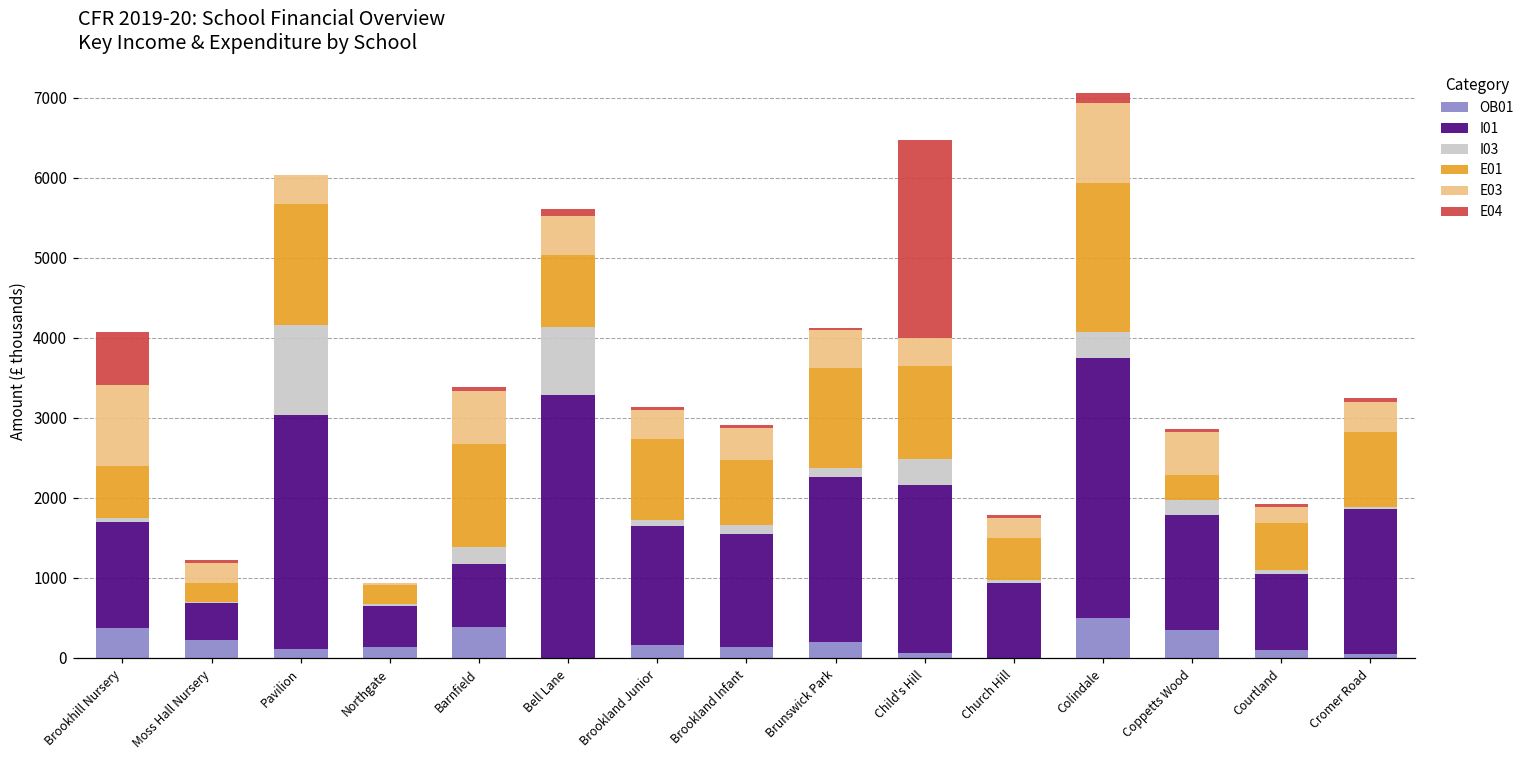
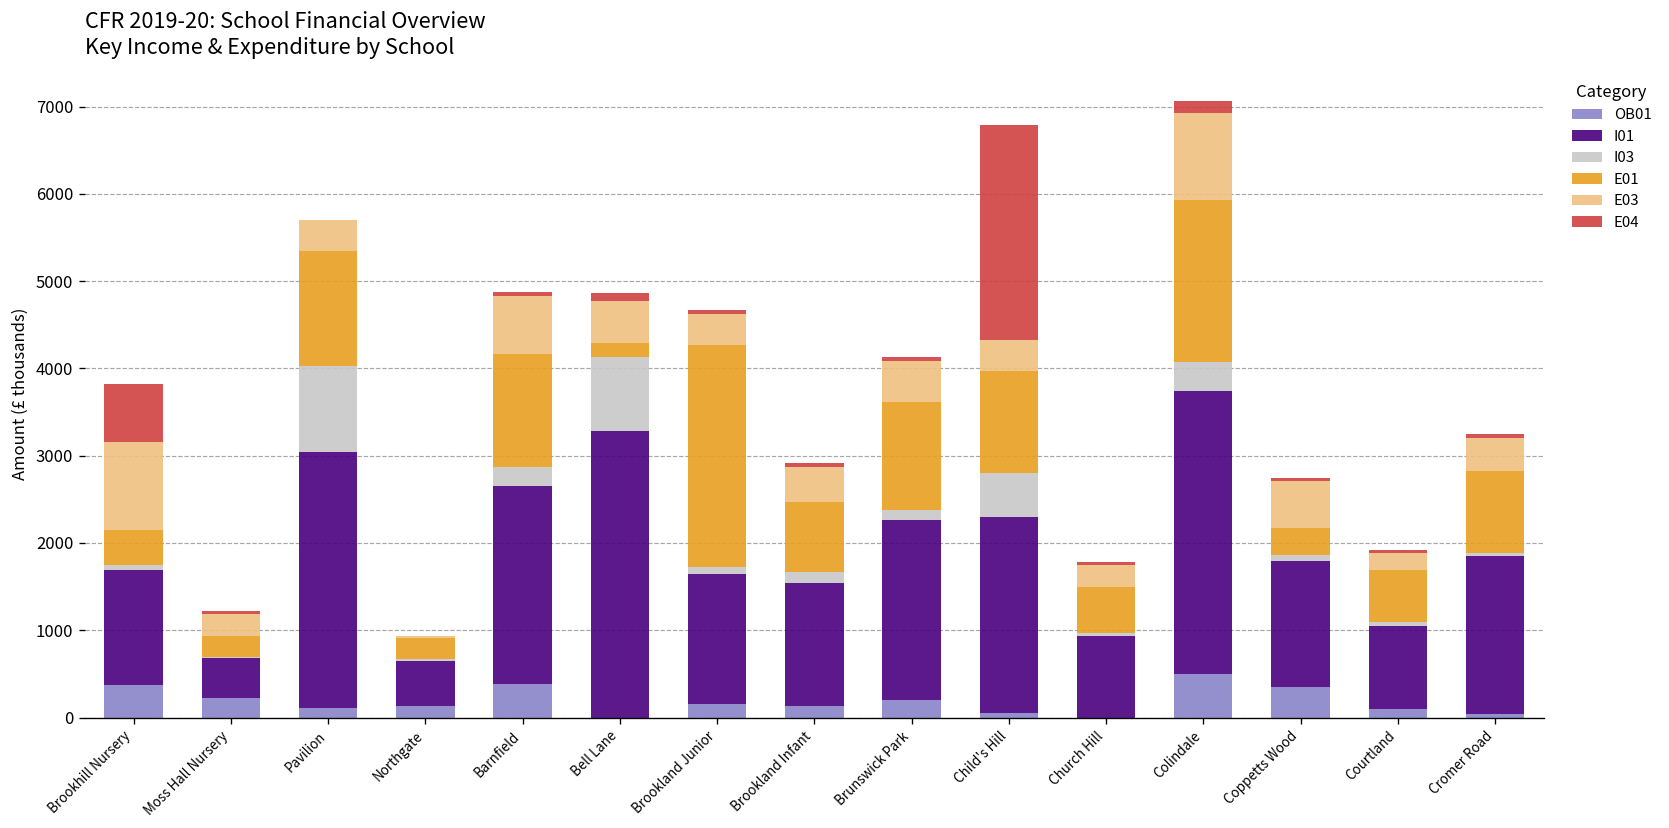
  {
    "OB01": {
      "Brookhill Nursery": 400,
      "Moss Hall Nursery": 200,
      "Pavilion": 100,
      "Northgate": 100,
      "Barnfield": 400,
      "Bell Lane": 0,
      "Brookland Junior": 200,
      "Brookland Infant": 100,
      "Brunswick Park": 200,
      "Child's Hill": 100,
      "Church Hill": 0,
      "Colindale": 500,
      "Coppetts Wood": 300,
      "Courtland": 100,
      "Cromer Road": 0
    },
    "I01": {
      "Brookhill Nursery": 1300,
      "Moss Hall Nursery": 500,
      "Pavilion": 2900,
      "Northgate": 500,
-     "Barnfield": 800,
+     "Barnfield": 2300,
      "Bell Lane": 3300,
      "Brookland Junior": 1500,
      "Brookland Infant": 1400,
      "Brunswick Park": 2100,
-     "Child's Hill": 2100,
+     "Child's Hill": 2200,
      "Church Hill": 900,
      "Colindale": 3200,
      "Coppetts Wood": 1400,
      "Courtland": 1000,
      "Cromer Road": 1800
    },
    "I03": {
      "Brookhill Nursery": 100,
-     "Pavilion": 1100,
+     "Pavilion": 1000,
      "Barnfield": 200,
      "Bell Lane": 900,
      "Brookland Junior": 100,
      "Brookland Infant": 100,
      "Brunswick Park": 100,
-     "Child's Hill": 300,
+     "Child's Hill": 500,
      "Colindale": 300,
-     "Coppetts Wood": 200,
+     "Coppetts Wood": 100,
      "Courtland": 0
    },
    "E01": {
-     "Brookhill Nursery": 700,
+     "Brookhill Nursery": 400,
      "Moss Hall Nursery": 200,
-     "Pavilion": 1500,
+     "Pavilion": 1300,
      "Northgate": 200,
      "Barnfield": 1300,
-     "Bell Lane": 900,
-     "Brookland Junior": 1000,
+     "Bell Lane": 200,
+     "Brookland Junior": 2500,
      "Brookland Infant": 800,
      "Brunswick Park": 1200,
      "Child's Hill": 1200,
      "Church Hill": 500,
      "Colindale": 1900,
      "Coppetts Wood": 300,
      "Courtland": 600,
      "Cromer Road": 900
    },
    "E03": {
      "Brookhill Nursery": 1000,
      "Moss Hall Nursery": 300,
      "Pavilion": 400,
      "Barnfield": 700,
      "Bell Lane": 500,
      "Brookland Junior": 400,
      "Brookland Infant": 400,
      "Brunswick Park": 500,
      "Child's Hill": 300,
      "Church Hill": 300,
      "Colindale": 1000,
      "Coppetts Wood": 500,
      "Courtland": 200,
      "Cromer Road": 400
    },
    "E04": {
      "Brookhill Nursery": 700,
      "Northgate": 0,
      "Barnfield": 0,
      "Bell Lane": 100,
      "Brookland Junior": 0,
      "Brookland Infant": 0,
      "Brunswick Park": 0,
      "Child's Hill": 2500,
      "Church Hill": 0,
      "Colindale": 100,
      "Coppetts Wood": 0,
      "Cromer Road": 0
    }
  }
